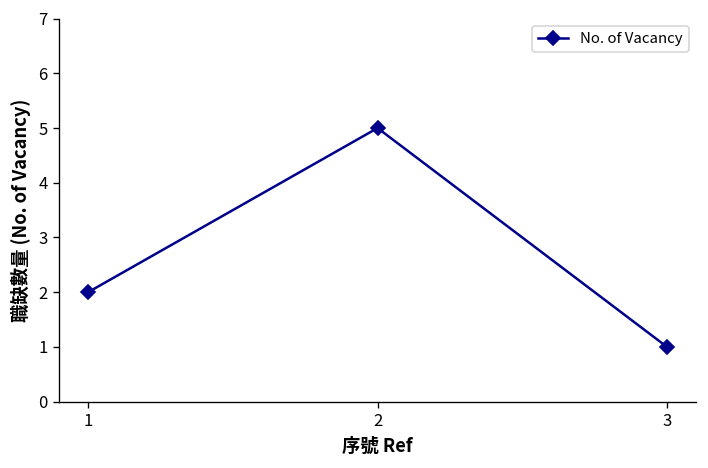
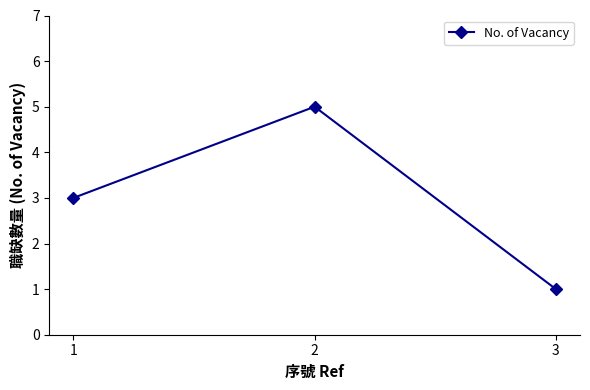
  {
-   "1": 2,
+   "1": 3,
    "2": 5,
    "3": 1
  }
